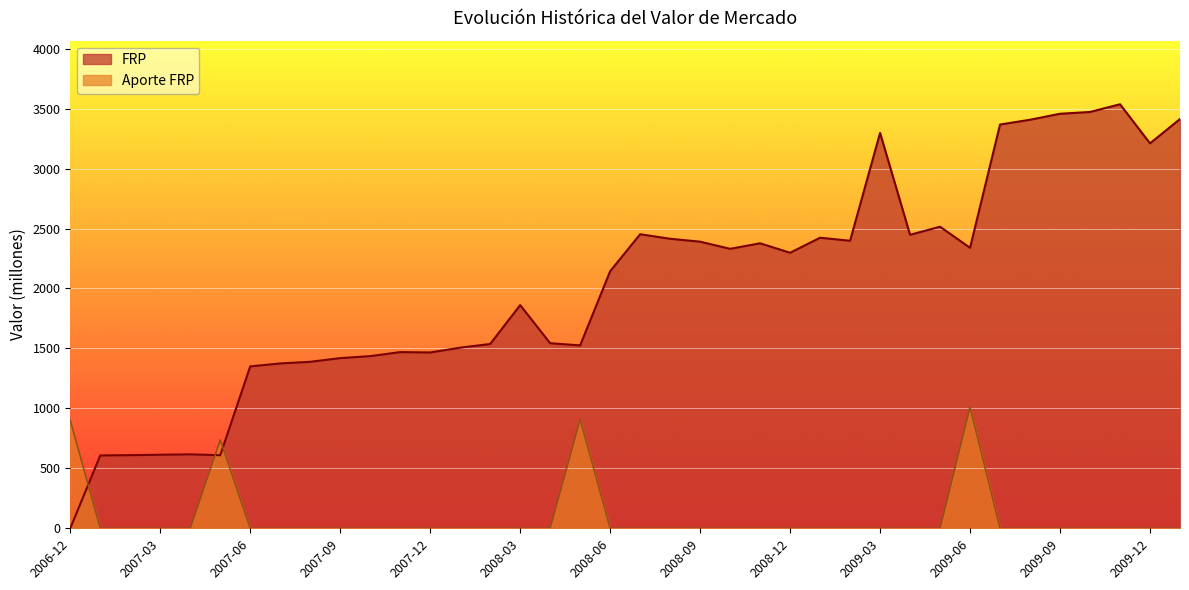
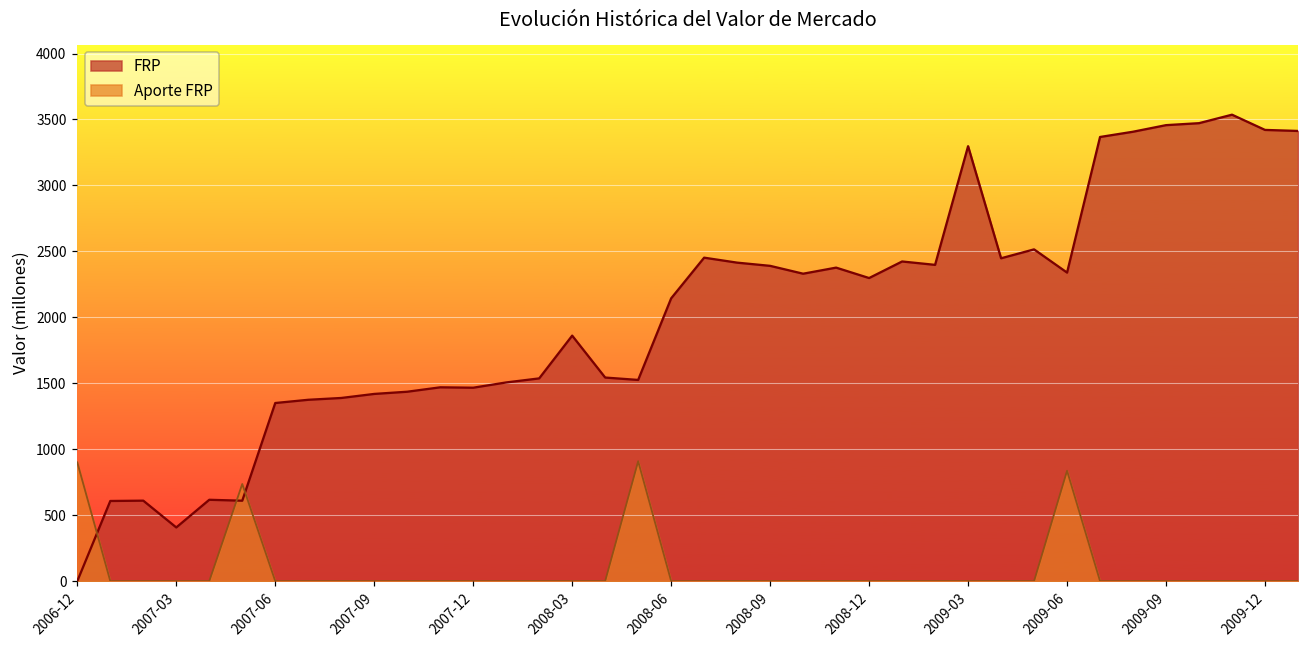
  {
    "FRP": {
      "2006-12": 0,
-     "2007-03": 610,
+     "2007-03": 410,
      "2007-06": 1350,
      "2007-09": 1420,
      "2007-12": 1470,
      "2008-03": 1860,
      "2008-06": 2140,
      "2008-09": 2390,
      "2008-12": 2300,
      "2009-03": 3300,
      "2009-06": 2340,
      "2009-09": 3460,
-     "2009-12": 3210
+     "2009-12": 3420
    },
    "Aporte FRP": {
      "2006-12": 900,
      "2007-03": 0,
      "2007-06": 0,
      "2007-09": 0,
      "2007-12": 0,
      "2008-03": 0,
      "2008-06": 0,
      "2008-09": 0,
      "2008-12": 0,
      "2009-03": 0,
-     "2009-06": 1010,
+     "2009-06": 840,
      "2009-09": 0,
      "2009-12": 0
    }
  }
